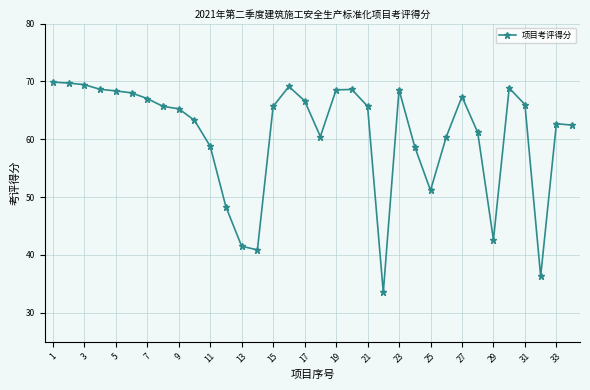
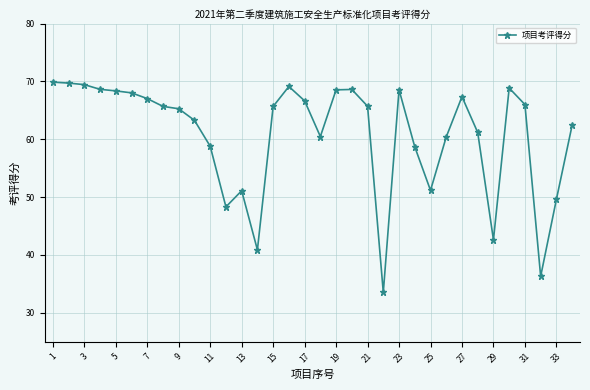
  {
    "1": 70,
    "3": 69,
    "5": 68,
    "7": 67,
    "9": 65,
    "11": 59,
-   "13": 42,
+   "13": 51,
    "15": 66,
    "17": 67,
    "19": 69,
    "21": 66,
    "23": 69,
    "25": 51,
    "27": 67,
    "29": 43,
    "31": 66,
-   "33": 63
+   "33": 50
  }
